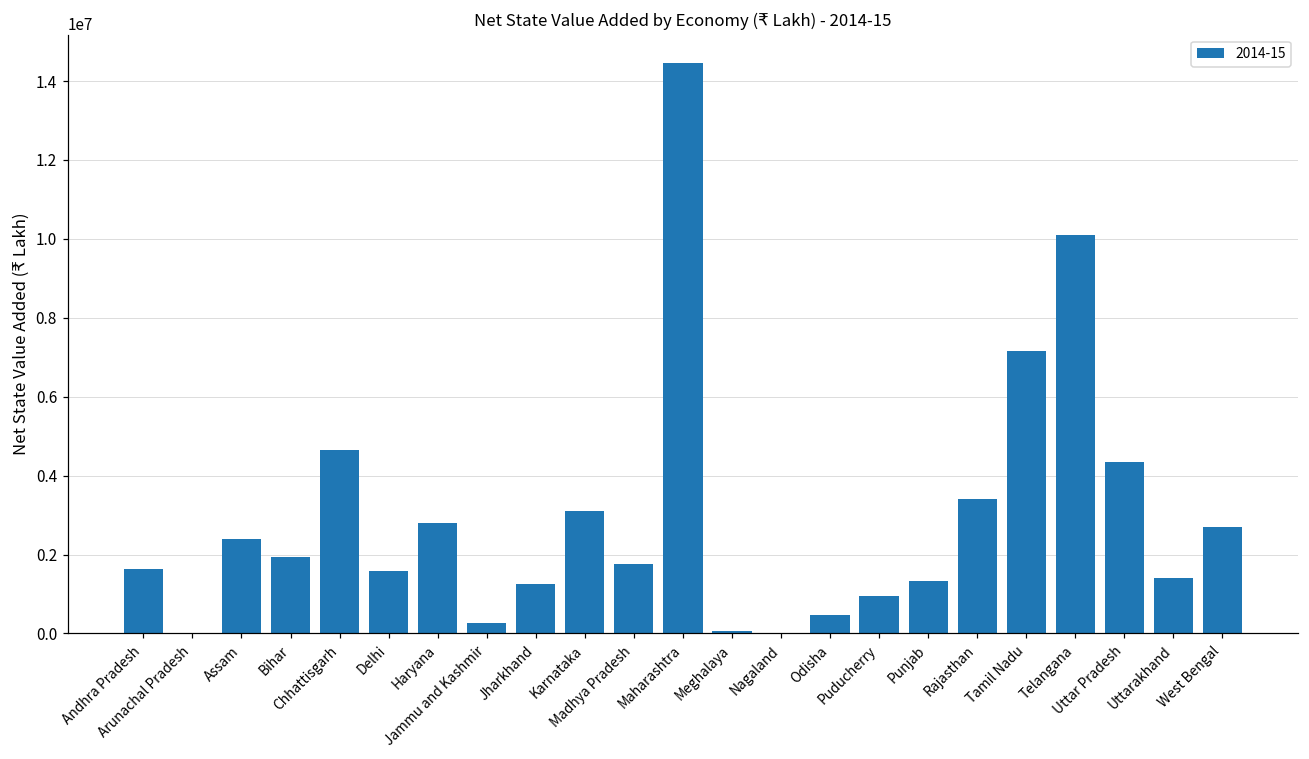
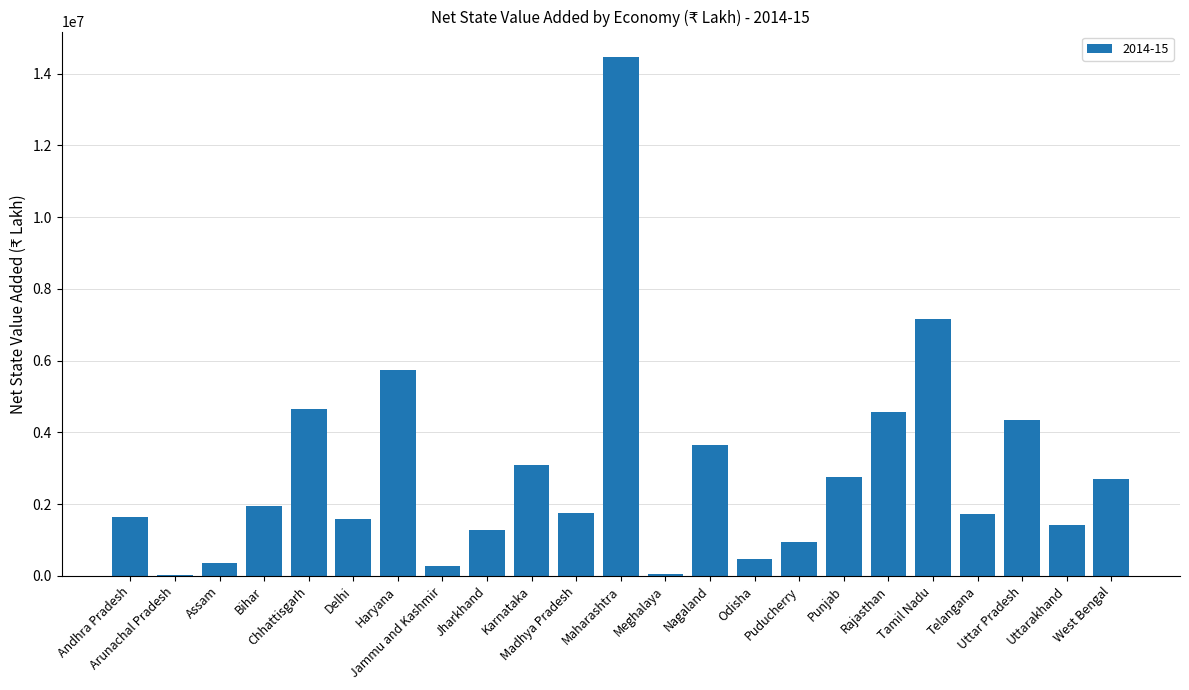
  {
    "Andhra Pradesh": 1600000,
-   "Assam": 2400000,
+   "Assam": 400000,
    "Bihar": 1900000,
    "Chhattisgarh": 4700000,
    "Delhi": 1600000,
-   "Haryana": 2800000,
+   "Haryana": 5700000,
    "Jammu and Kashmir": 300000,
    "Jharkhand": 1300000,
    "Karnataka": 3100000,
    "Madhya Pradesh": 1700000,
    "Maharashtra": 14500000,
-   "Nagaland": 0,
+   "Nagaland": 3600000,
    "Odisha": 500000,
    "Puducherry": 1000000,
-   "Punjab": 1300000,
-   "Rajasthan": 3400000,
+   "Punjab": 2800000,
+   "Rajasthan": 4600000,
    "Tamil Nadu": 7200000,
-   "Telangana": 10100000,
+   "Telangana": 1700000,
    "Uttar Pradesh": 4400000,
    "Uttarakhand": 1400000,
    "West Bengal": 2700000
  }
